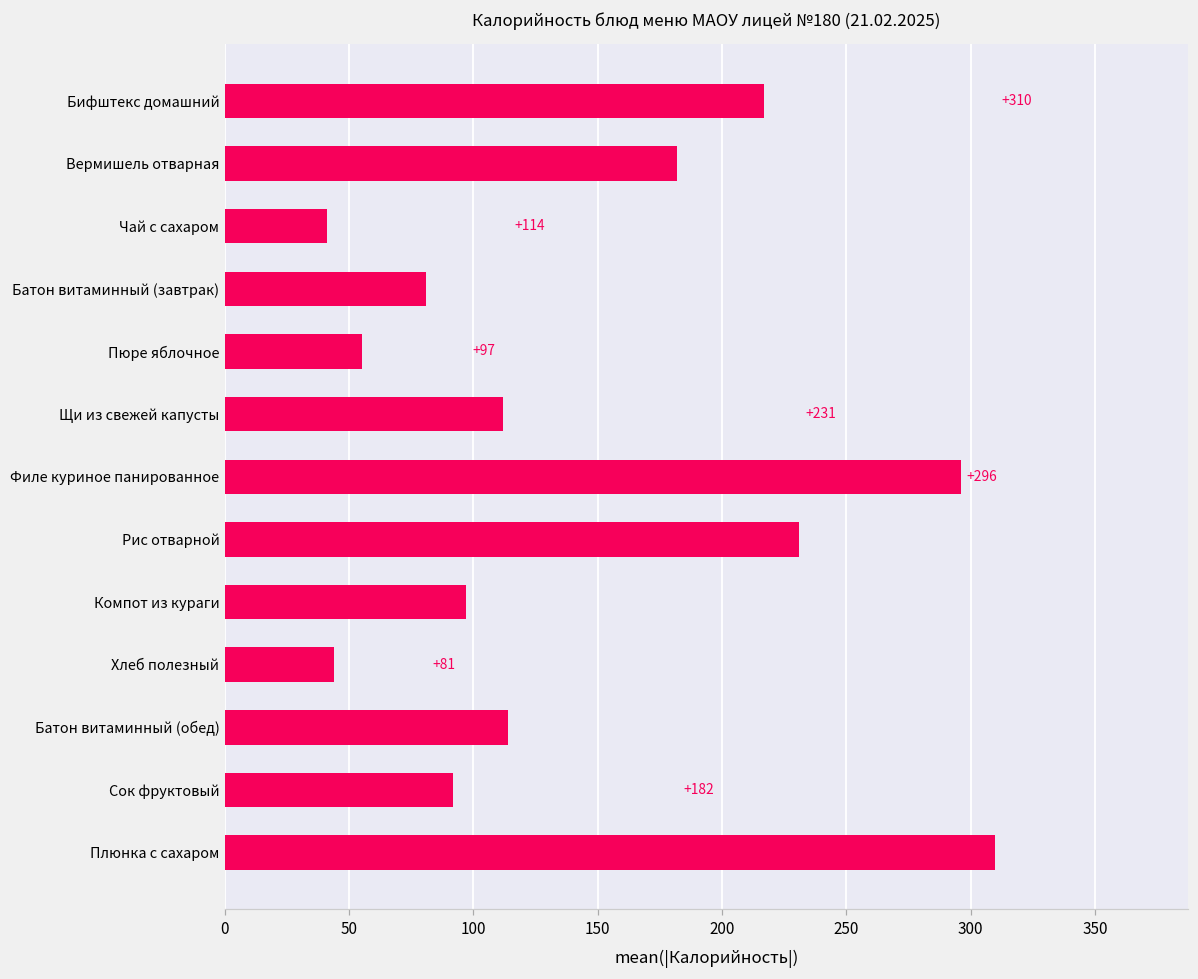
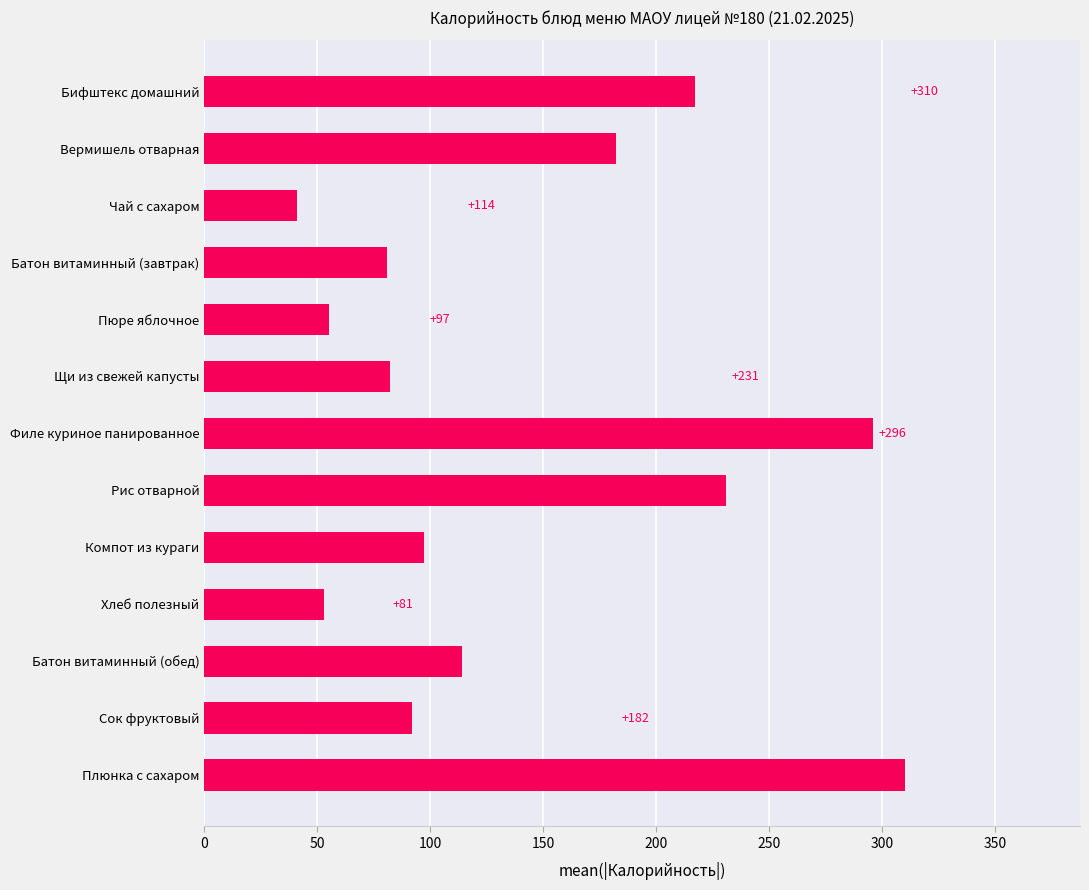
  {
    "Бифштекс домашний": 217,
    "Вермишель отварная": 182,
    "Чай с сахаром": 41,
    "Батон витаминный (завтрак)": 81,
    "Пюре яблочное": 55,
-   "Щи из свежей капусты": 112,
+   "Щи из свежей капусты": 82,
    "Рис отварной": 231,
    "Компот из кураги": 97,
-   "Хлеб полезный": 44,
+   "Хлеб полезный": 53,
    "Батон витаминный (обед)": 114,
    "Сок фруктовый": 92,
    "Плюнка с сахаром": 310
  }
